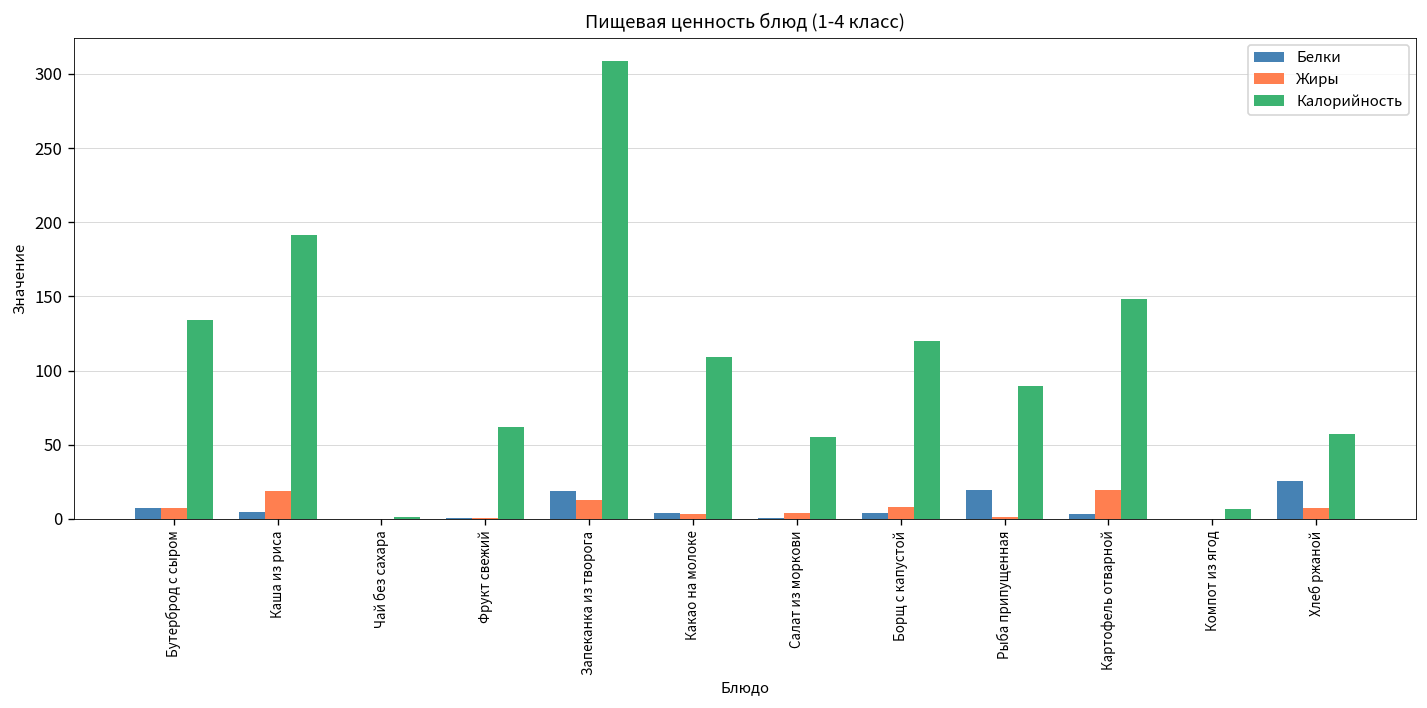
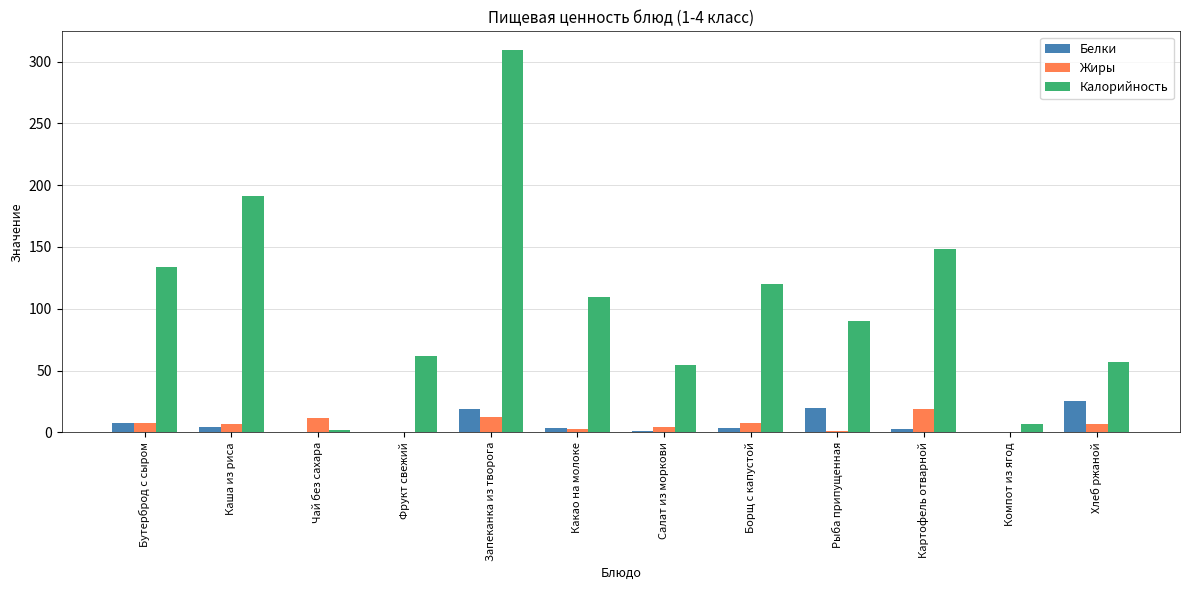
  {
    "Белки": {
      "Бутерброд с сыром": 7,
      "Каша из риса": 5,
      "Запеканка из творога": 19,
      "Какао на молоке": 4,
      "Борщ с капустой": 4,
      "Рыба припущенная": 20,
      "Картофель отварной": 3,
      "Хлеб ржаной": 25
    },
    "Жиры": {
      "Бутерброд с сыром": 8,
-     "Каша из риса": 19,
-     "Чай без сахара": 0,
+     "Каша из риса": 6,
+     "Чай без сахара": 11,
      "Запеканка из творога": 13,
      "Какао на молоке": 3,
      "Салат из моркови": 4,
      "Борщ с капустой": 8,
      "Картофель отварной": 19,
      "Хлеб ржаной": 7
    },
    "Калорийность": {
      "Бутерброд с сыром": 134,
      "Каша из риса": 192,
      "Фрукт свежий": 62,
      "Запеканка из творога": 309,
      "Какао на молоке": 109,
      "Салат из моркови": 55,
      "Борщ с капустой": 120,
      "Рыба припущенная": 90,
      "Картофель отварной": 148,
      "Компот из ягод": 7,
      "Хлеб ржаной": 57
    }
  }
